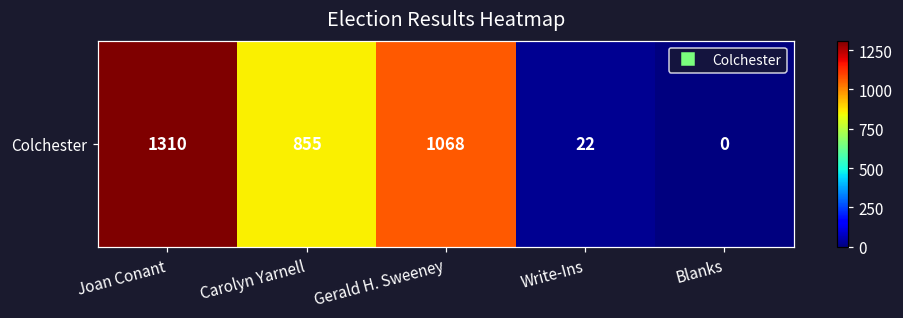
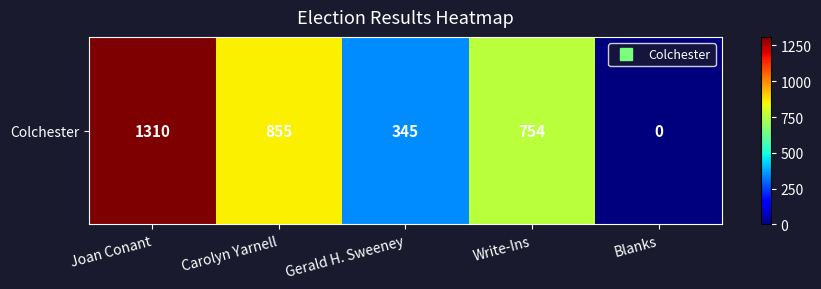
  {
    "Colchester": {
      "Joan Conant": 1310,
      "Carolyn Yarnell": 855,
-     "Gerald H. Sweeney": 1068,
-     "Write-Ins": 22,
+     "Gerald H. Sweeney": 345,
+     "Write-Ins": 754,
      "Blanks": 0
    }
  }
